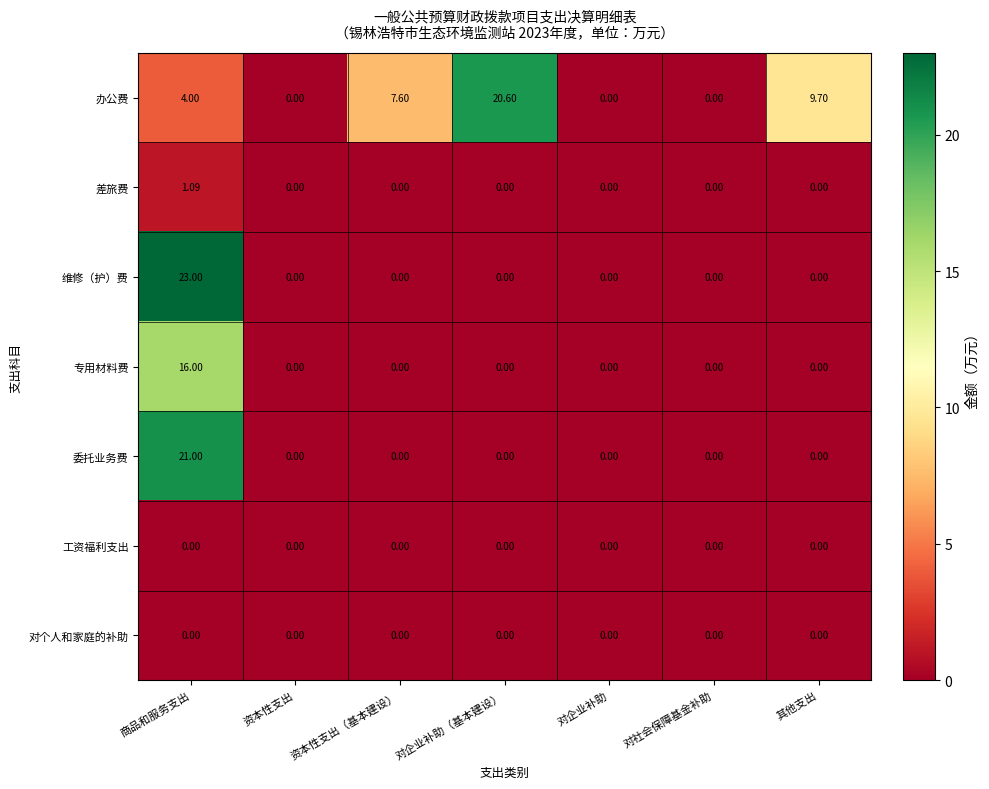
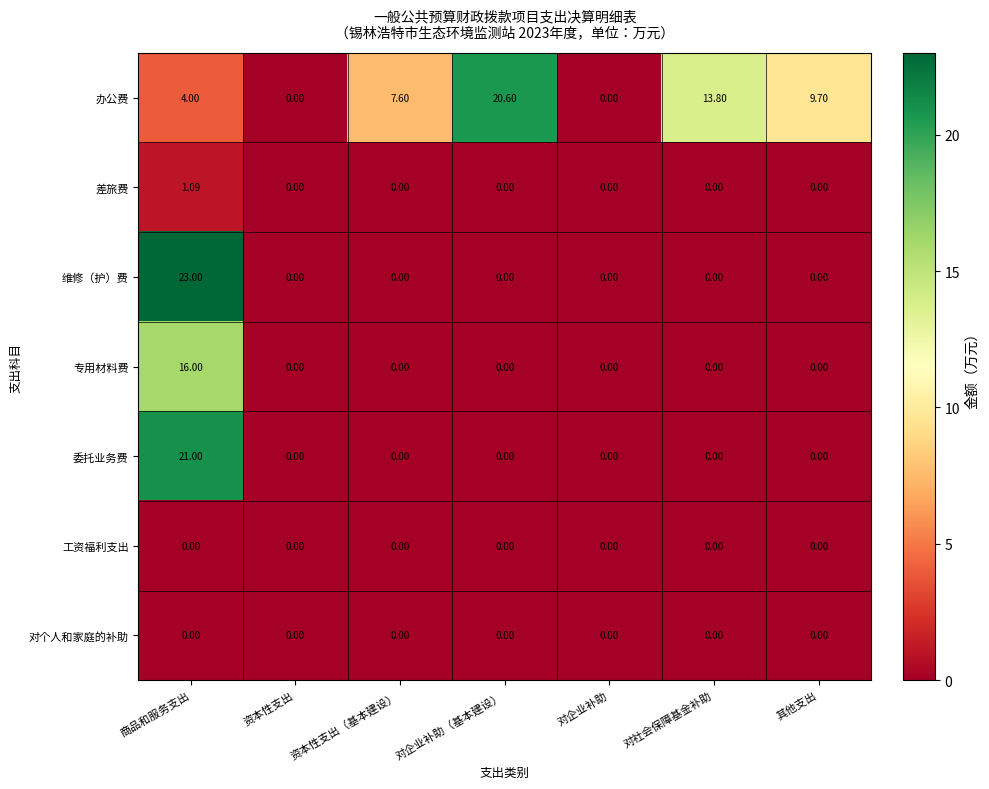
  {
    "办公费": {
      "商品和服务支出": 4.00,
      "资本性支出": 0.00,
      "资本性支出（基本建设）": 7.60,
      "对企业补助（基本建设）": 20.60,
      "对企业补助": 0.00,
-     "对社会保障基金补助": 0.00,
+     "对社会保障基金补助": 13.80,
      "其他支出": 9.70
    },
    "差旅费": {
      "商品和服务支出": 1.09,
      "资本性支出": 0.00,
      "资本性支出（基本建设）": 0.00,
      "对企业补助（基本建设）": 0.00,
      "对企业补助": 0.00,
      "对社会保障基金补助": 0.00,
      "其他支出": 0.00
    },
    "维修（护）费": {
      "商品和服务支出": 23.00,
      "资本性支出": 0.00,
      "资本性支出（基本建设）": 0.00,
      "对企业补助（基本建设）": 0.00,
      "对企业补助": 0.00,
      "对社会保障基金补助": 0.00,
      "其他支出": 0.00
    },
    "专用材料费": {
      "商品和服务支出": 16.00,
      "资本性支出": 0.00,
      "资本性支出（基本建设）": 0.00,
      "对企业补助（基本建设）": 0.00,
      "对企业补助": 0.00,
      "对社会保障基金补助": 0.00,
      "其他支出": 0.00
    },
    "委托业务费": {
      "商品和服务支出": 21.00,
      "资本性支出": 0.00,
      "资本性支出（基本建设）": 0.00,
      "对企业补助（基本建设）": 0.00,
      "对企业补助": 0.00,
      "对社会保障基金补助": 0.00,
      "其他支出": 0.00
    },
    "工资福利支出": {
      "商品和服务支出": 0.00,
      "资本性支出": 0.00,
      "资本性支出（基本建设）": 0.00,
      "对企业补助（基本建设）": 0.00,
      "对企业补助": 0.00,
      "对社会保障基金补助": 0.00,
      "其他支出": 0.00
    },
    "对个人和家庭的补助": {
      "商品和服务支出": 0.00,
      "资本性支出": 0.00,
      "资本性支出（基本建设）": 0.00,
      "对企业补助（基本建设）": 0.00,
      "对企业补助": 0.00,
      "对社会保障基金补助": 0.00,
      "其他支出": 0.00
    }
  }
